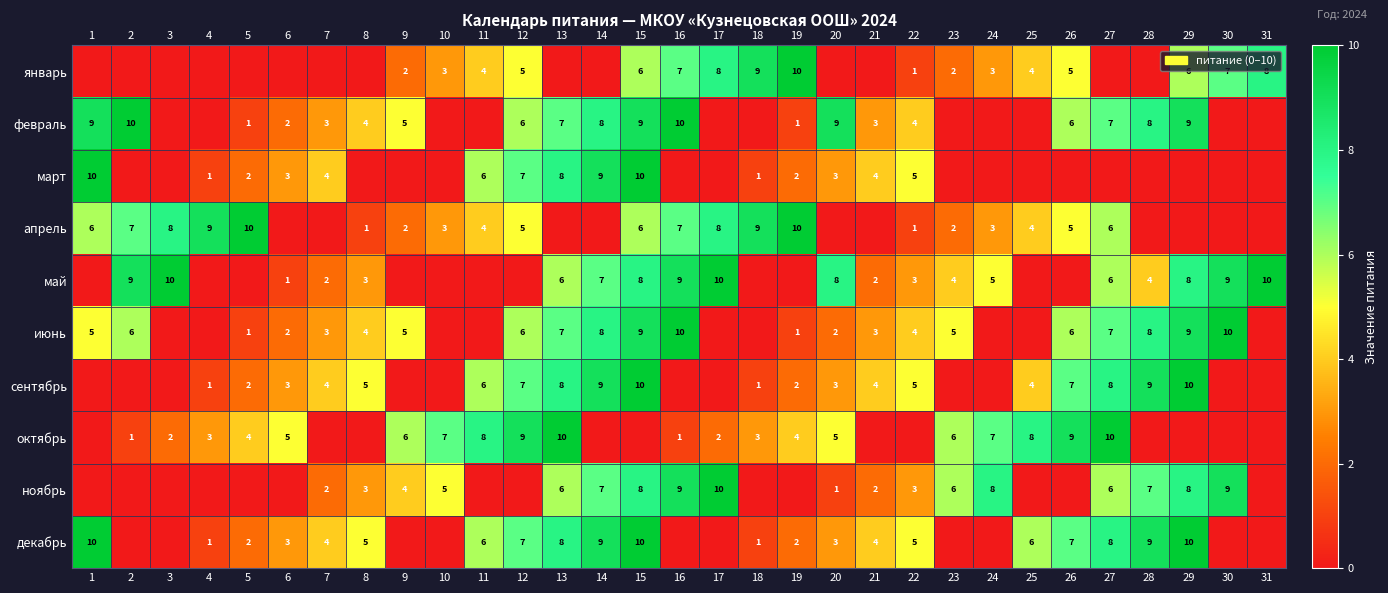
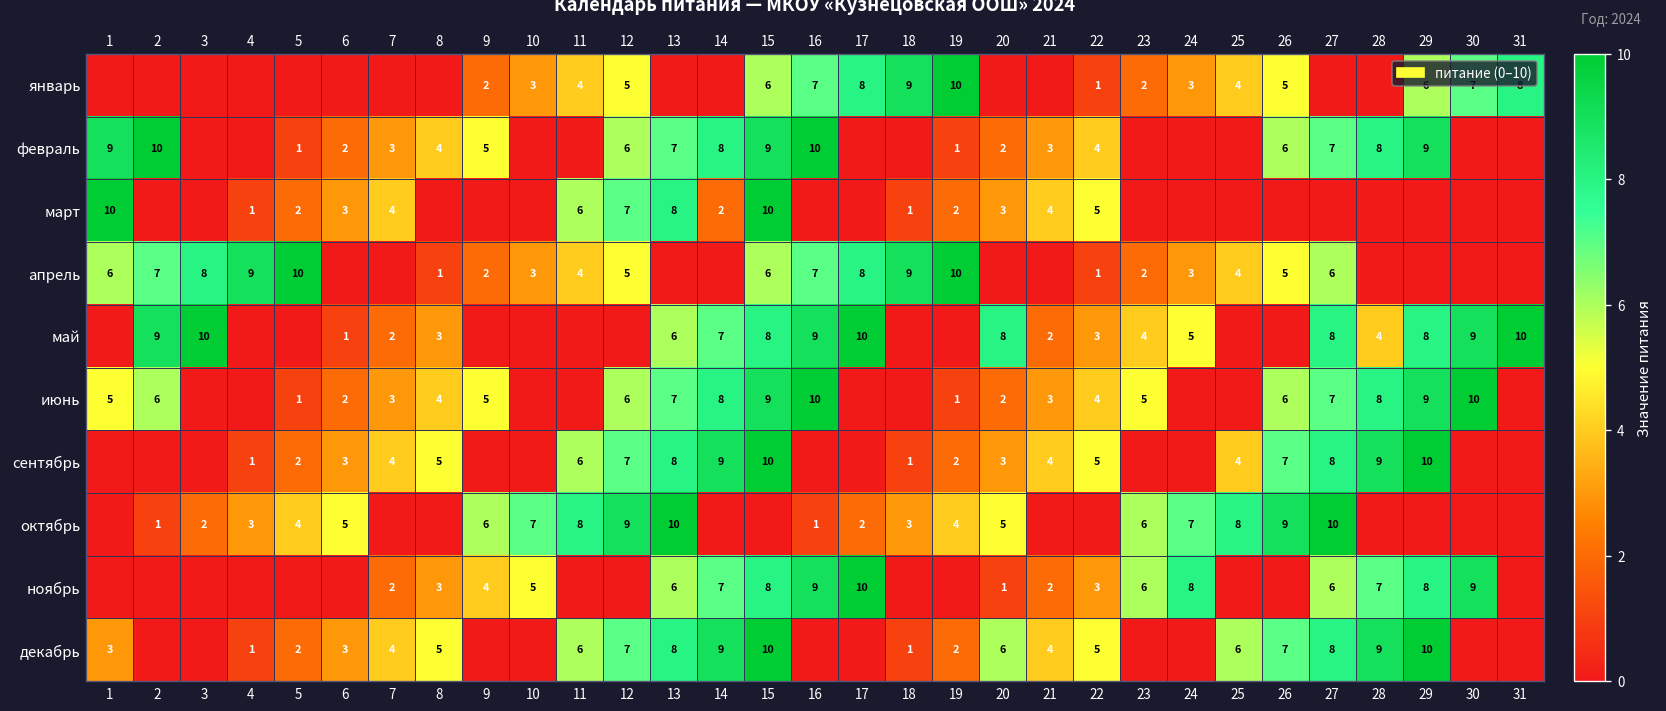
  {
    "январь": {
      "9": 2,
      "10": 3,
      "11": 4,
      "12": 5,
      "15": 6,
      "16": 7,
      "17": 8,
      "18": 9,
      "19": 10,
      "22": 1,
      "23": 2,
      "24": 3,
      "25": 4,
      "26": 5
    },
    "февраль": {
      "1": 9,
      "2": 10,
      "5": 1,
      "6": 2,
      "7": 3,
      "8": 4,
      "9": 5,
      "12": 6,
      "13": 7,
      "14": 8,
      "15": 9,
      "16": 10,
      "19": 1,
-     "20": 9,
+     "20": 2,
      "21": 3,
      "22": 4,
      "26": 6,
      "27": 7,
      "28": 8,
      "29": 9
    },
    "март": {
      "1": 10,
      "4": 1,
      "5": 2,
      "6": 3,
      "7": 4,
      "11": 6,
      "12": 7,
      "13": 8,
-     "14": 9,
+     "14": 2,
      "15": 10,
      "18": 1,
      "19": 2,
      "20": 3,
      "21": 4,
      "22": 5
    },
    "апрель": {
      "1": 6,
      "2": 7,
      "3": 8,
      "4": 9,
      "5": 10,
      "8": 1,
      "9": 2,
      "10": 3,
      "11": 4,
      "12": 5,
      "15": 6,
      "16": 7,
      "17": 8,
      "18": 9,
      "19": 10,
      "22": 1,
      "23": 2,
      "24": 3,
      "25": 4,
      "26": 5,
      "27": 6
    },
    "май": {
      "2": 9,
      "3": 10,
      "6": 1,
      "7": 2,
      "8": 3,
      "13": 6,
      "14": 7,
      "15": 8,
      "16": 9,
      "17": 10,
      "20": 8,
      "21": 2,
      "22": 3,
      "23": 4,
      "24": 5,
-     "27": 6,
+     "27": 8,
      "28": 4,
      "29": 8,
      "30": 9,
      "31": 10
    },
    "июнь": {
      "1": 5,
      "2": 6,
      "5": 1,
      "6": 2,
      "7": 3,
      "8": 4,
      "9": 5,
      "12": 6,
      "13": 7,
      "14": 8,
      "15": 9,
      "16": 10,
      "19": 1,
      "20": 2,
      "21": 3,
      "22": 4,
      "23": 5,
      "26": 6,
      "27": 7,
      "28": 8,
      "29": 9,
      "30": 10
    },
    "сентябрь": {
      "4": 1,
      "5": 2,
      "6": 3,
      "7": 4,
      "8": 5,
      "11": 6,
      "12": 7,
      "13": 8,
      "14": 9,
      "15": 10,
      "18": 1,
      "19": 2,
      "20": 3,
      "21": 4,
      "22": 5,
      "25": 4,
      "26": 7,
      "27": 8,
      "28": 9,
      "29": 10
    },
    "октябрь": {
      "2": 1,
      "3": 2,
      "4": 3,
      "5": 4,
      "6": 5,
      "9": 6,
      "10": 7,
      "11": 8,
      "12": 9,
      "13": 10,
      "16": 1,
      "17": 2,
      "18": 3,
      "19": 4,
      "20": 5,
      "23": 6,
      "24": 7,
      "25": 8,
      "26": 9,
      "27": 10
    },
    "ноябрь": {
      "7": 2,
      "8": 3,
      "9": 4,
      "10": 5,
      "13": 6,
      "14": 7,
      "15": 8,
      "16": 9,
      "17": 10,
      "20": 1,
      "21": 2,
      "22": 3,
      "23": 6,
      "24": 8,
      "27": 6,
      "28": 7,
      "29": 8,
      "30": 9
    },
    "декабрь": {
-     "1": 10,
+     "1": 3,
      "4": 1,
      "5": 2,
      "6": 3,
      "7": 4,
      "8": 5,
      "11": 6,
      "12": 7,
      "13": 8,
      "14": 9,
      "15": 10,
      "18": 1,
      "19": 2,
-     "20": 3,
+     "20": 6,
      "21": 4,
      "22": 5,
      "25": 6,
      "26": 7,
      "27": 8,
      "28": 9,
      "29": 10
    }
  }
